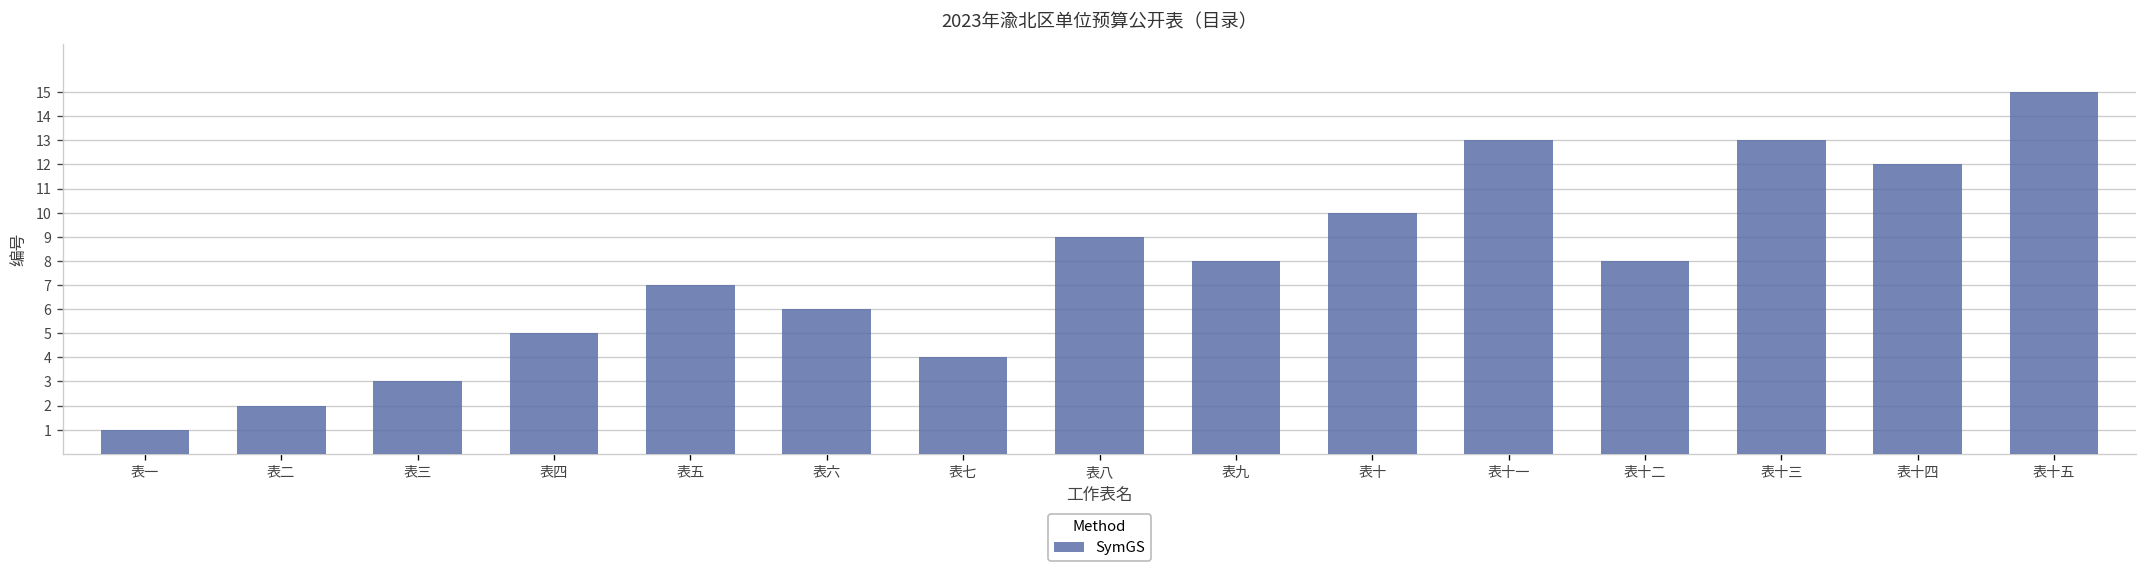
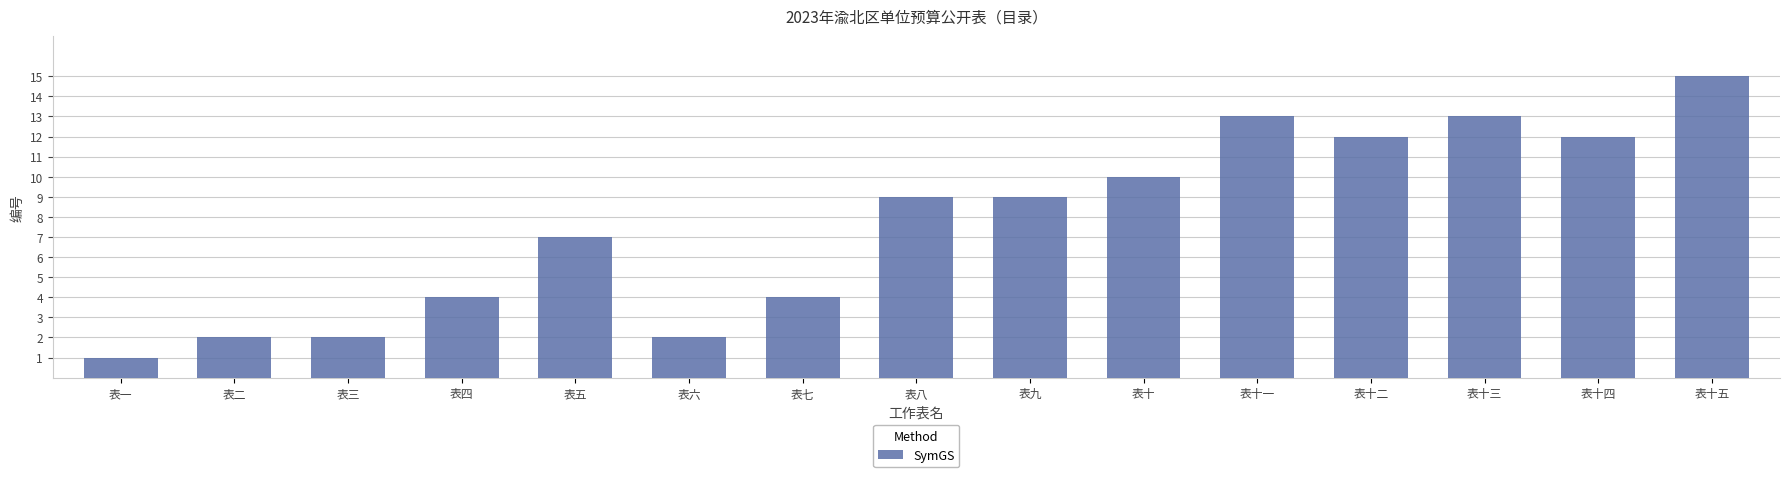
  {
    "表一": 1,
    "表二": 2,
-   "表三": 3,
-   "表四": 5,
+   "表三": 2,
+   "表四": 4,
    "表五": 7,
-   "表六": 6,
+   "表六": 2,
    "表七": 4,
    "表八": 9,
-   "表九": 8,
+   "表九": 9,
    "表十": 10,
    "表十一": 13,
-   "表十二": 8,
+   "表十二": 12,
    "表十三": 13,
    "表十四": 12,
    "表十五": 15
  }
